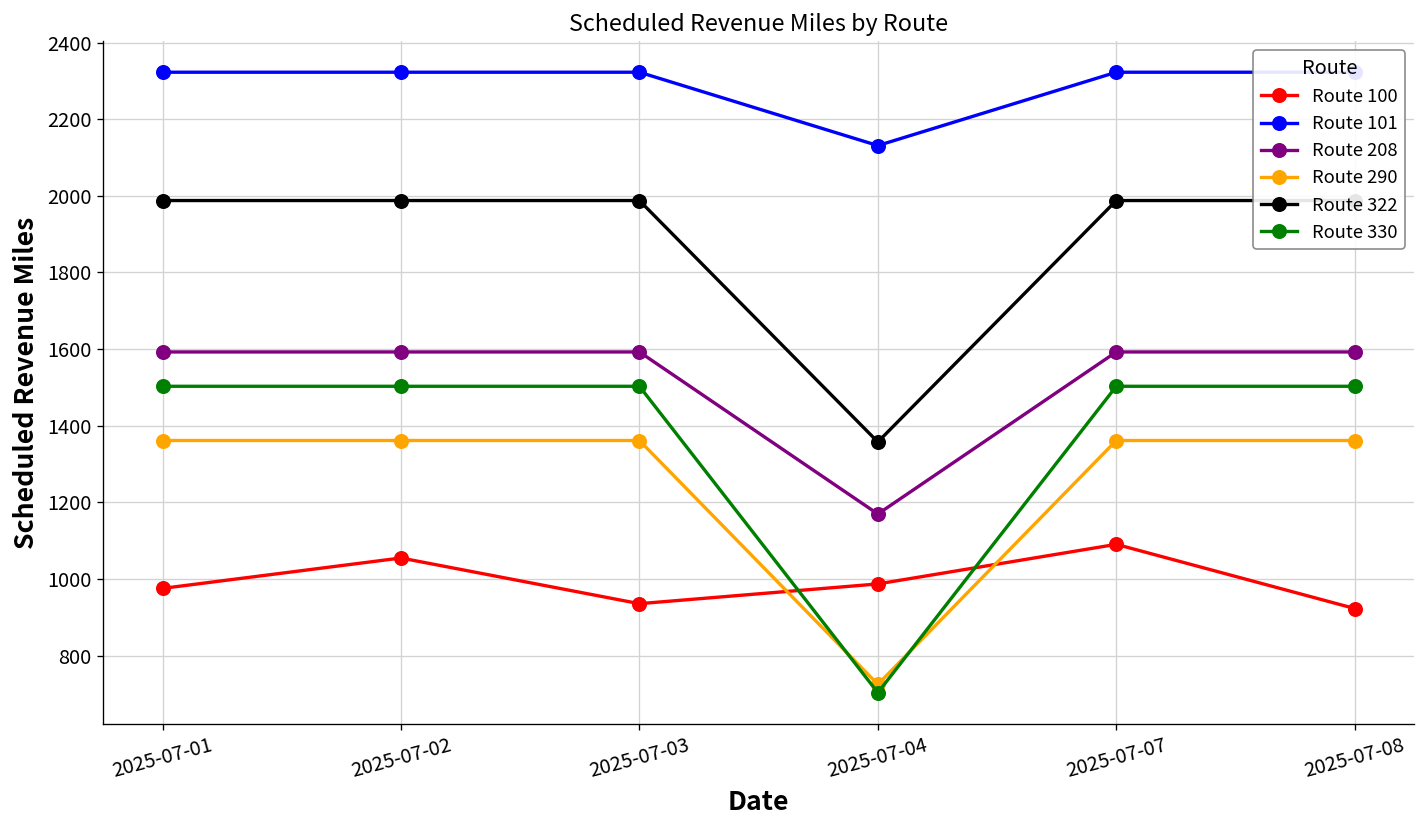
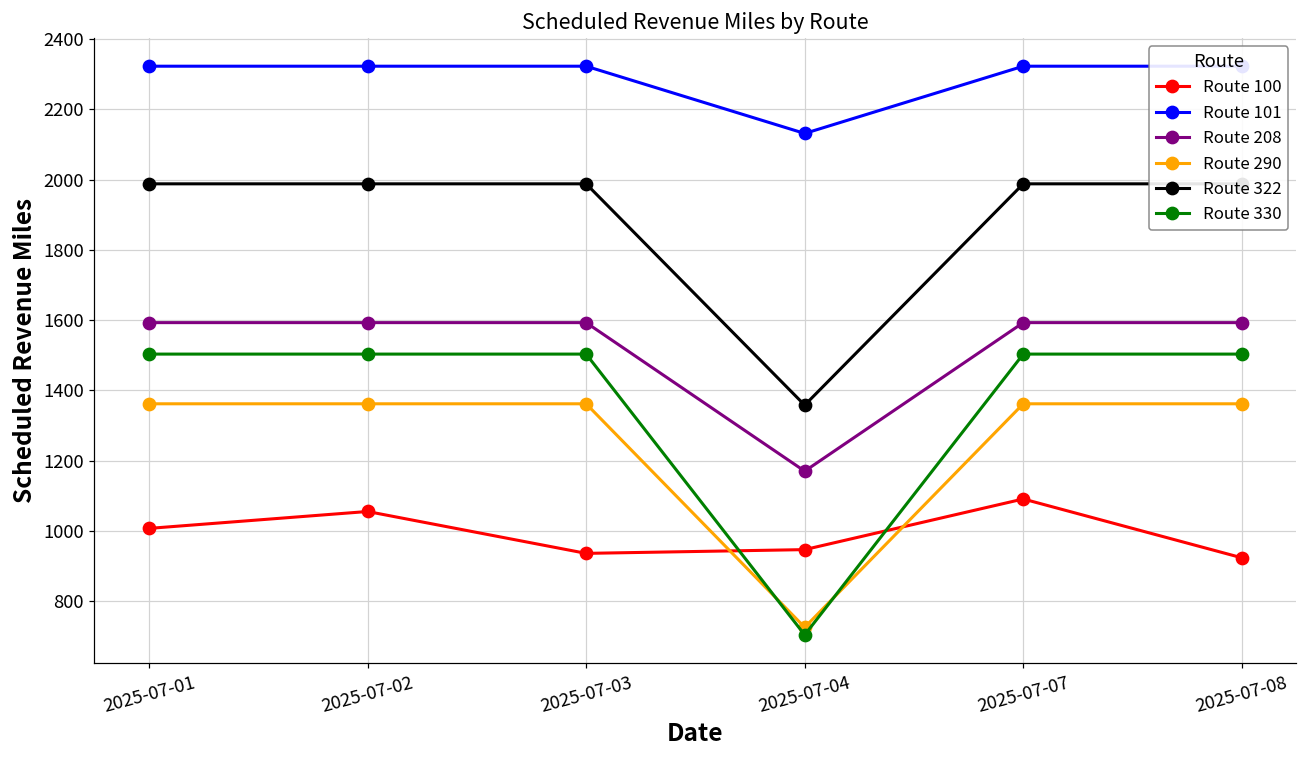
  {
    "Route 100": {
-     "2025-07-01": 980,
+     "2025-07-01": 1010,
      "2025-07-02": 1050,
      "2025-07-03": 940,
-     "2025-07-04": 990,
+     "2025-07-04": 950,
      "2025-07-07": 1090,
      "2025-07-08": 920
    },
    "Route 101": {
      "2025-07-01": 2320,
      "2025-07-02": 2320,
      "2025-07-03": 2320,
      "2025-07-04": 2130,
      "2025-07-07": 2320
    },
    "Route 208": {
      "2025-07-01": 1590,
      "2025-07-02": 1590,
      "2025-07-03": 1590,
      "2025-07-04": 1170,
      "2025-07-07": 1590,
      "2025-07-08": 1590
    },
    "Route 290": {
      "2025-07-01": 1360,
      "2025-07-02": 1360,
      "2025-07-03": 1360,
      "2025-07-04": 730,
      "2025-07-07": 1360,
      "2025-07-08": 1360
    },
    "Route 322": {
      "2025-07-01": 1990,
      "2025-07-02": 1990,
      "2025-07-03": 1990,
      "2025-07-04": 1360,
      "2025-07-07": 1990
    },
    "Route 330": {
      "2025-07-01": 1500,
      "2025-07-02": 1500,
      "2025-07-03": 1500,
      "2025-07-04": 700,
      "2025-07-07": 1500,
      "2025-07-08": 1500
    }
  }
